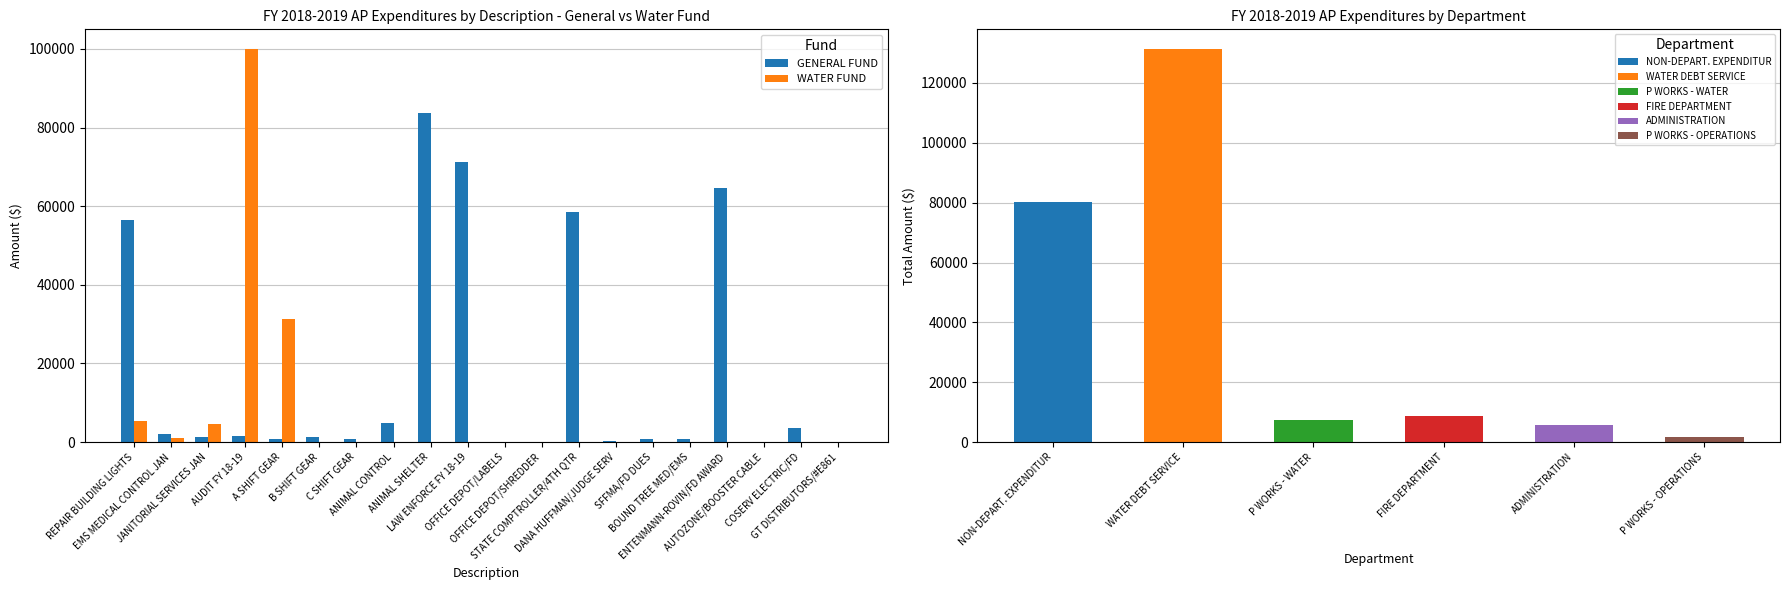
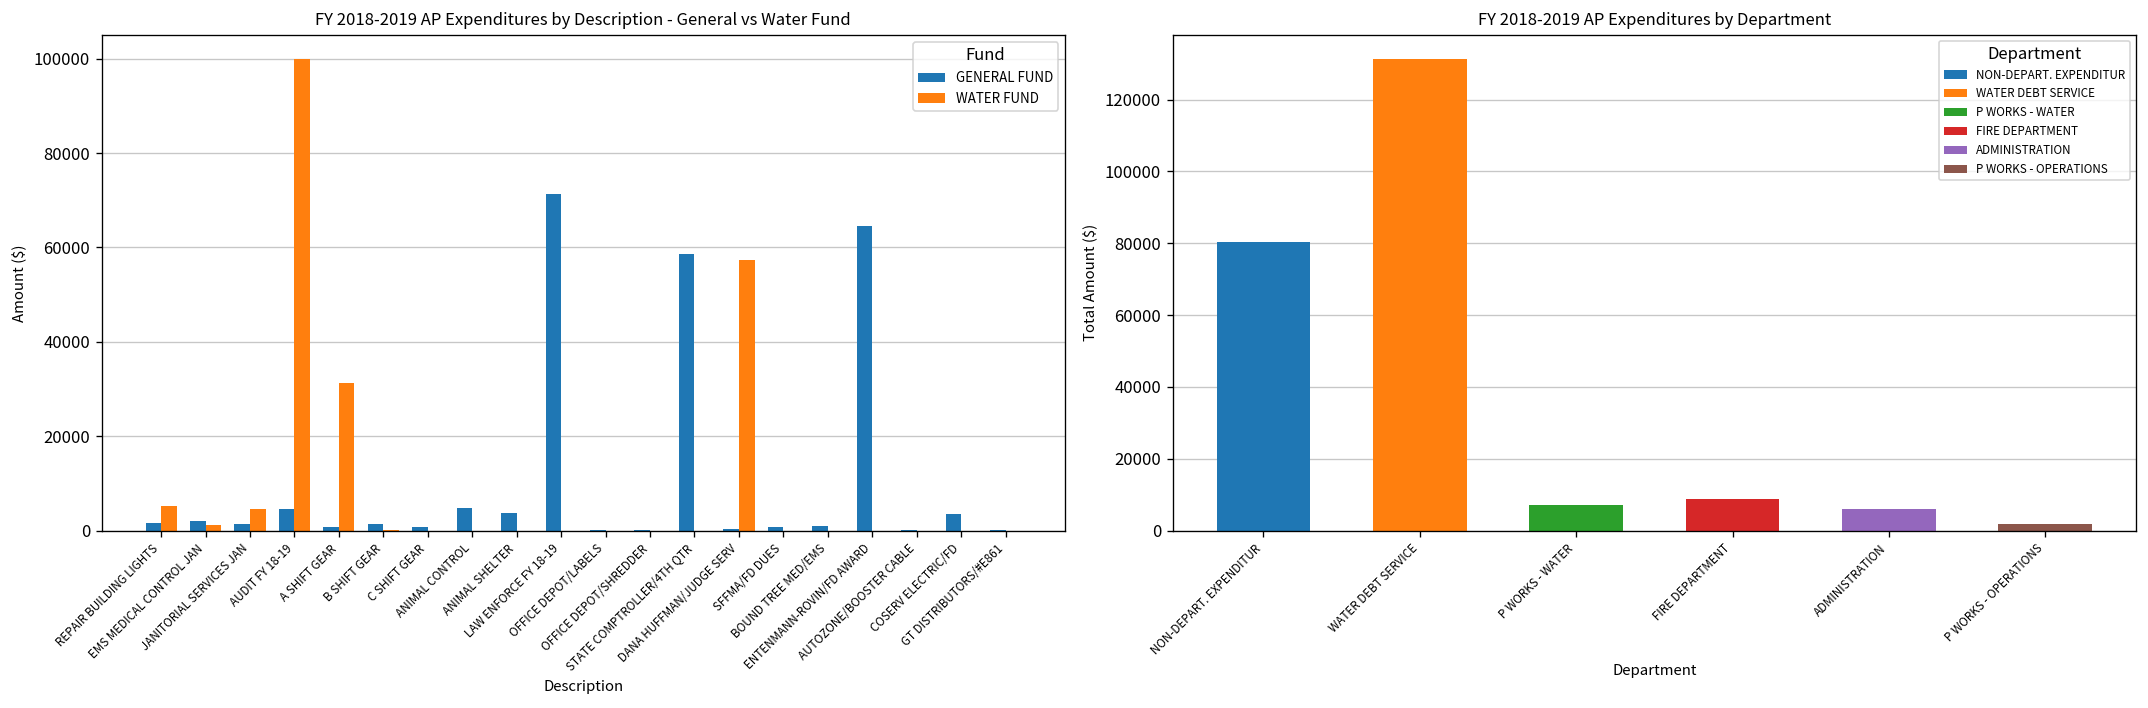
  {
    "FY 2018-2019 AP Expenditures by Description - General vs Water Fund": {
      "GENERAL FUND": {
-       "REPAIR BUILDING LIGHTS": 57000,
+       "REPAIR BUILDING LIGHTS": 2000,
        "EMS MEDICAL CONTROL JAN": 2000,
        "JANITORIAL SERVICES JAN": 1000,
-       "AUDIT FY 18-19": 2000,
+       "AUDIT FY 18-19": 4000,
        "A SHIFT GEAR": 1000,
        "B SHIFT GEAR": 1000,
        "C SHIFT GEAR": 1000,
        "ANIMAL CONTROL": 5000,
-       "ANIMAL SHELTER": 84000,
+       "ANIMAL SHELTER": 4000,
        "LAW ENFORCE FY 18-19": 71000,
        "STATE COMPTROLLER/4TH QTR": 59000,
        "SFFMA/FD DUES": 1000,
        "BOUND TREE MED/EMS": 1000,
        "ENTENMANN-ROVIN/FD AWARD": 65000,
        "COSERV ELECTRIC/FD": 3000
      },
      "WATER FUND": {
        "REPAIR BUILDING LIGHTS": 5000,
        "EMS MEDICAL CONTROL JAN": 1000,
        "JANITORIAL SERVICES JAN": 4000,
        "AUDIT FY 18-19": 100000,
        "A SHIFT GEAR": 31000,
        "C SHIFT GEAR": 0,
        "ANIMAL CONTROL": 0,
        "ANIMAL SHELTER": 0,
        "LAW ENFORCE FY 18-19": 0,
        "OFFICE DEPOT/LABELS": 0,
        "OFFICE DEPOT/SHREDDER": 0,
        "STATE COMPTROLLER/4TH QTR": 0,
-       "DANA HUFFMAN/JUDGE SERV": 0,
+       "DANA HUFFMAN/JUDGE SERV": 57000,
        "SFFMA/FD DUES": 0,
        "BOUND TREE MED/EMS": 0,
        "ENTENMANN-ROVIN/FD AWARD": 0,
        "AUTOZONE/BOOSTER CABLE": 0,
        "COSERV ELECTRIC/FD": 0,
        "GT DISTRIBUTORS/#E861": 0
      }
    },
    "FY 2018-2019 AP Expenditures by Department": {
      "NON-DEPART. EXPENDITUR": 80000,
      "WATER DEBT SERVICE": 131000,
      "P WORKS - WATER": 7000,
      "FIRE DEPARTMENT": 9000,
      "ADMINISTRATION": 6000,
      "P WORKS - OPERATIONS": 2000
    }
  }
